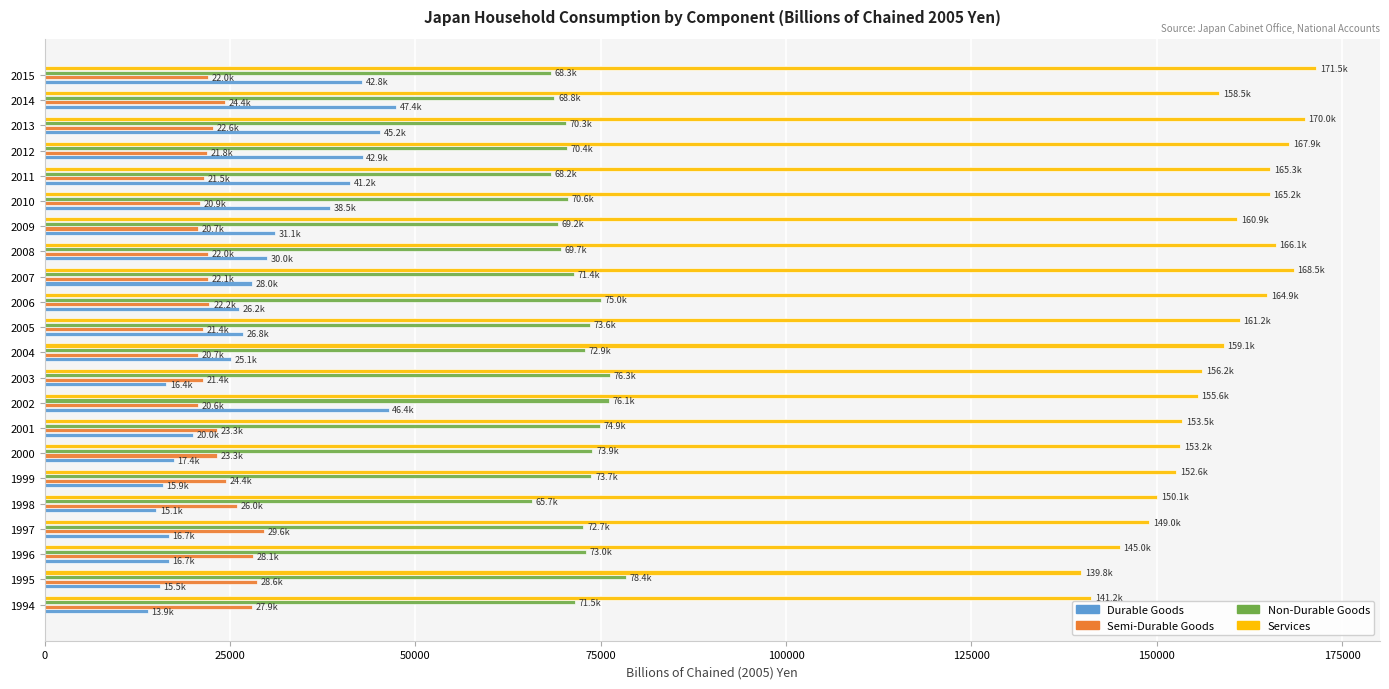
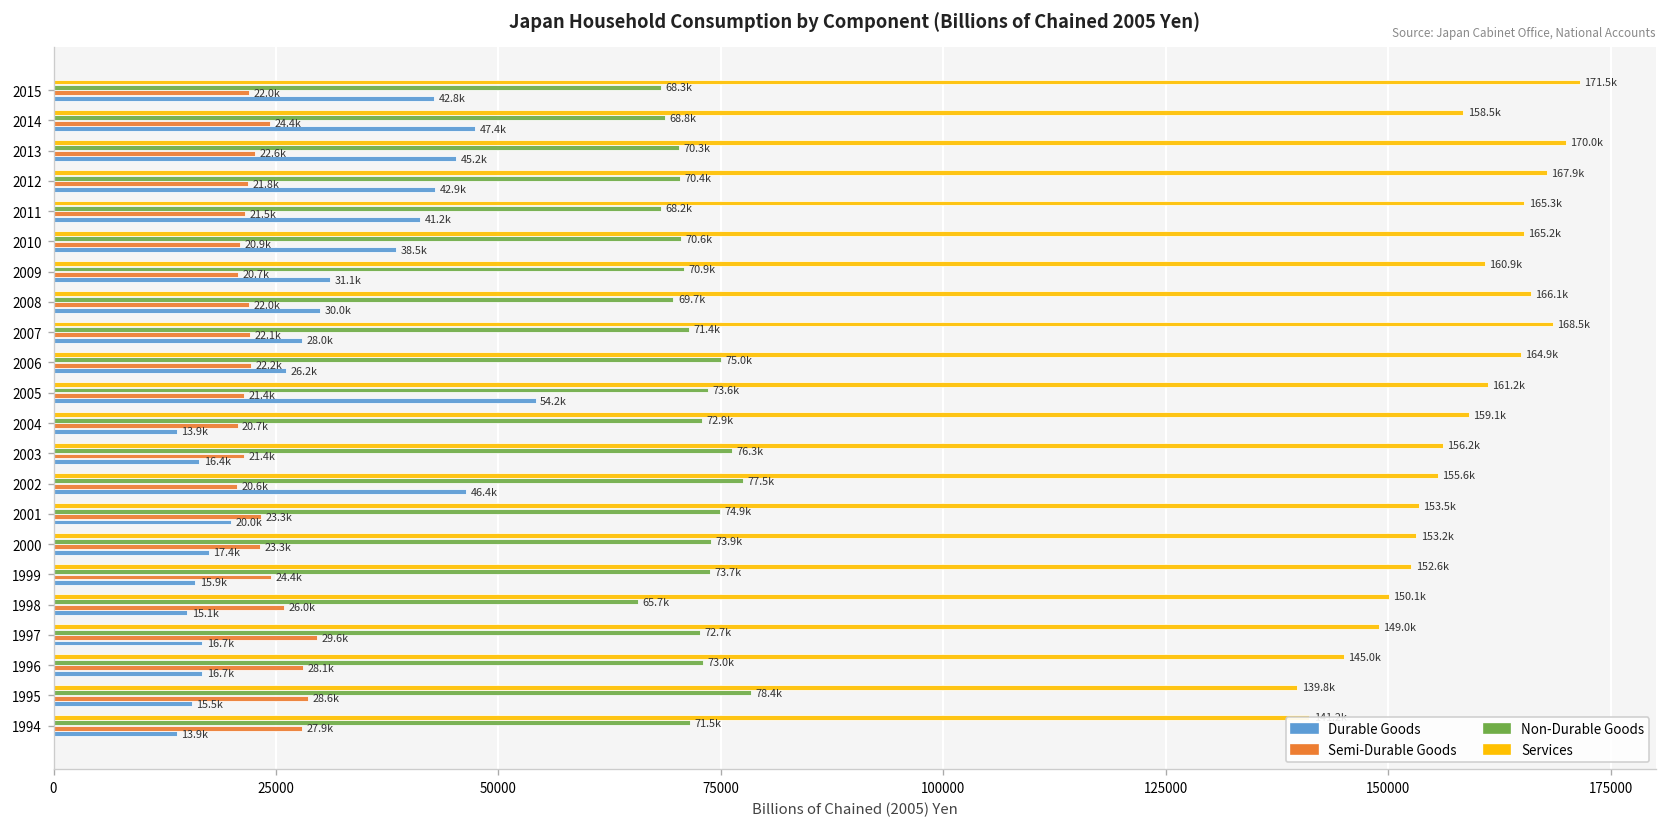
  {
    "Durable Goods": {
      "2015": "42.8k",
      "2014": "47.4k",
      "2013": "45.2k",
      "2012": "42.9k",
      "2011": "41.2k",
      "2010": "38.5k",
      "2009": "31.1k",
      "2008": "30.0k",
      "2007": "28.0k",
      "2006": "26.2k",
-     "2005": "26.8k",
-     "2004": "25.1k",
+     "2005": "54.2k",
+     "2004": "13.9k",
      "2003": "16.4k",
      "2002": "46.4k",
      "2001": "20.0k",
      "2000": "17.4k",
      "1999": "15.9k",
      "1998": "15.1k",
      "1997": "16.7k",
      "1996": "16.7k",
      "1995": "15.5k",
      "1994": "13.9k"
    },
    "Semi-Durable Goods": {
      "2015": "22.0k",
      "2014": "24.4k",
      "2013": "22.6k",
      "2012": "21.8k",
      "2011": "21.5k",
      "2010": "20.9k",
      "2009": "20.7k",
      "2008": "22.0k",
      "2007": "22.1k",
      "2006": "22.2k",
      "2005": "21.4k",
      "2004": "20.7k",
      "2003": "21.4k",
      "2002": "20.6k",
      "2001": "23.3k",
      "2000": "23.3k",
      "1999": "24.4k",
      "1998": "26.0k",
      "1997": "29.6k",
      "1996": "28.1k",
      "1995": "28.6k",
      "1994": "27.9k"
    },
    "Non-Durable Goods": {
      "2015": "68.3k",
      "2014": "68.8k",
      "2013": "70.3k",
      "2012": "70.4k",
      "2011": "68.2k",
      "2010": "70.6k",
-     "2009": "69.2k",
+     "2009": "70.9k",
      "2008": "69.7k",
      "2007": "71.4k",
      "2006": "75.0k",
      "2005": "73.6k",
      "2004": "72.9k",
      "2003": "76.3k",
-     "2002": "76.1k",
+     "2002": "77.5k",
      "2001": "74.9k",
      "2000": "73.9k",
      "1999": "73.7k",
      "1998": "65.7k",
      "1997": "72.7k",
      "1996": "73.0k",
      "1995": "78.4k",
      "1994": "71.5k"
    },
    "Services": {
      "2015": "171.5k",
      "2014": "158.5k",
      "2013": "170.0k",
      "2012": "167.9k",
      "2011": "165.3k",
      "2010": "165.2k",
      "2009": "160.9k",
      "2008": "166.1k",
      "2007": "168.5k",
      "2006": "164.9k",
      "2005": "161.2k",
      "2004": "159.1k",
      "2003": "156.2k",
      "2002": "155.6k",
      "2001": "153.5k",
      "2000": "153.2k",
      "1999": "152.6k",
      "1998": "150.1k",
      "1997": "149.0k",
      "1996": "145.0k",
      "1995": "139.8k"
    }
  }
